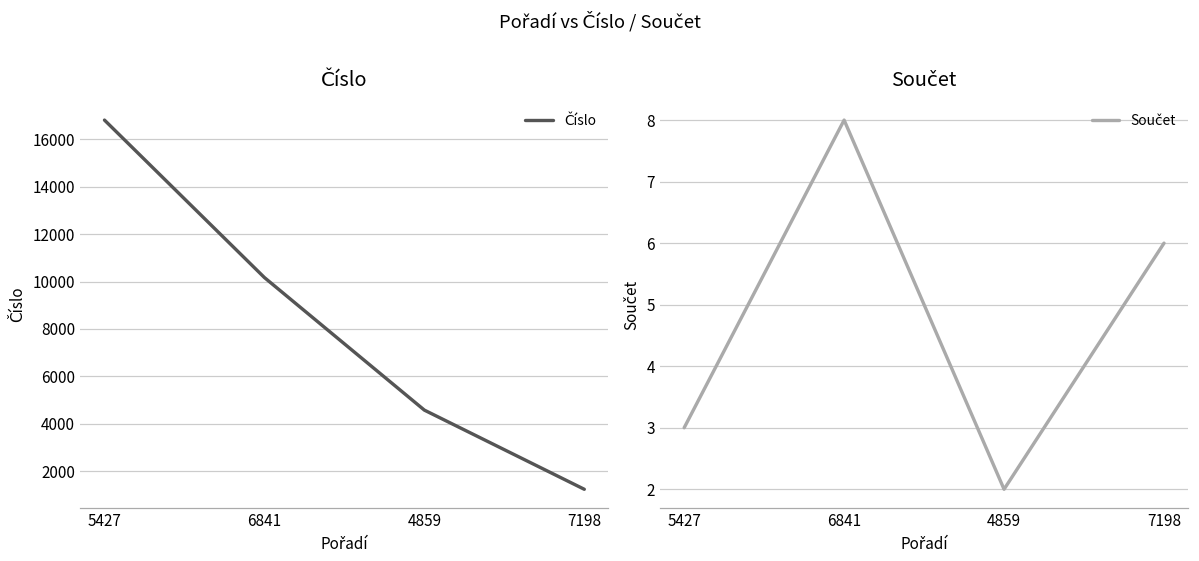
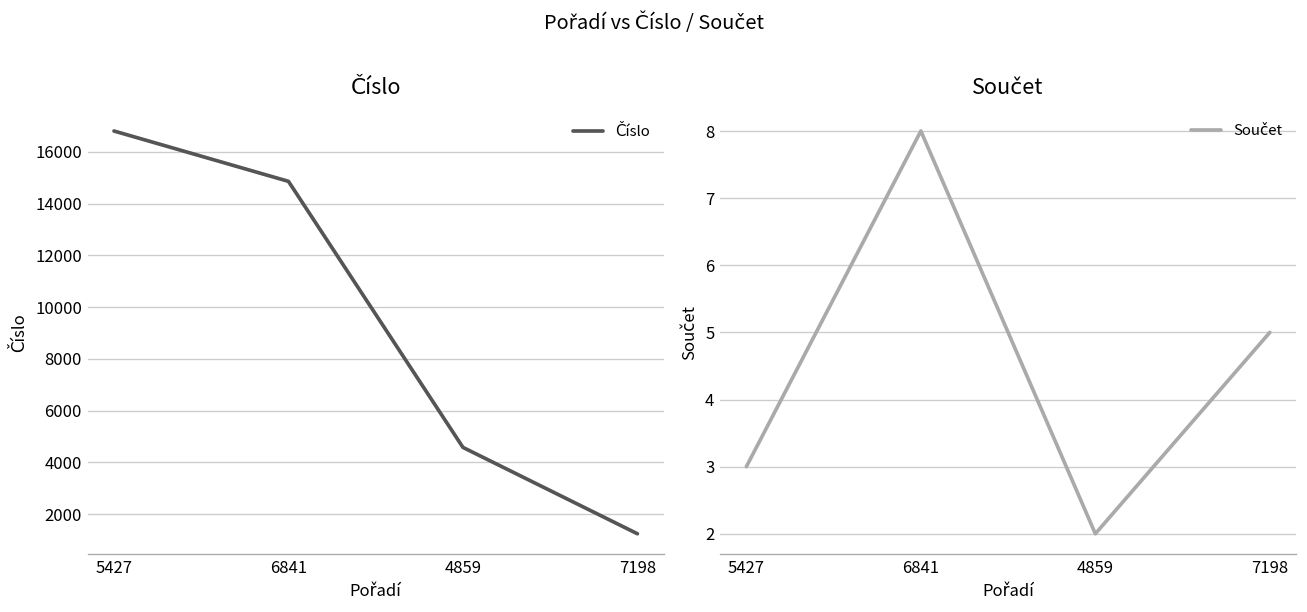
  {
    "Číslo": {
      "5427": 16800,
-     "6841": 10200,
+     "6841": 14900,
      "4859": 4600,
      "7198": 1200
    },
    "Součet": {
      "5427": 3,
      "6841": 8,
      "4859": 2,
-     "7198": 6
+     "7198": 5
    }
  }
